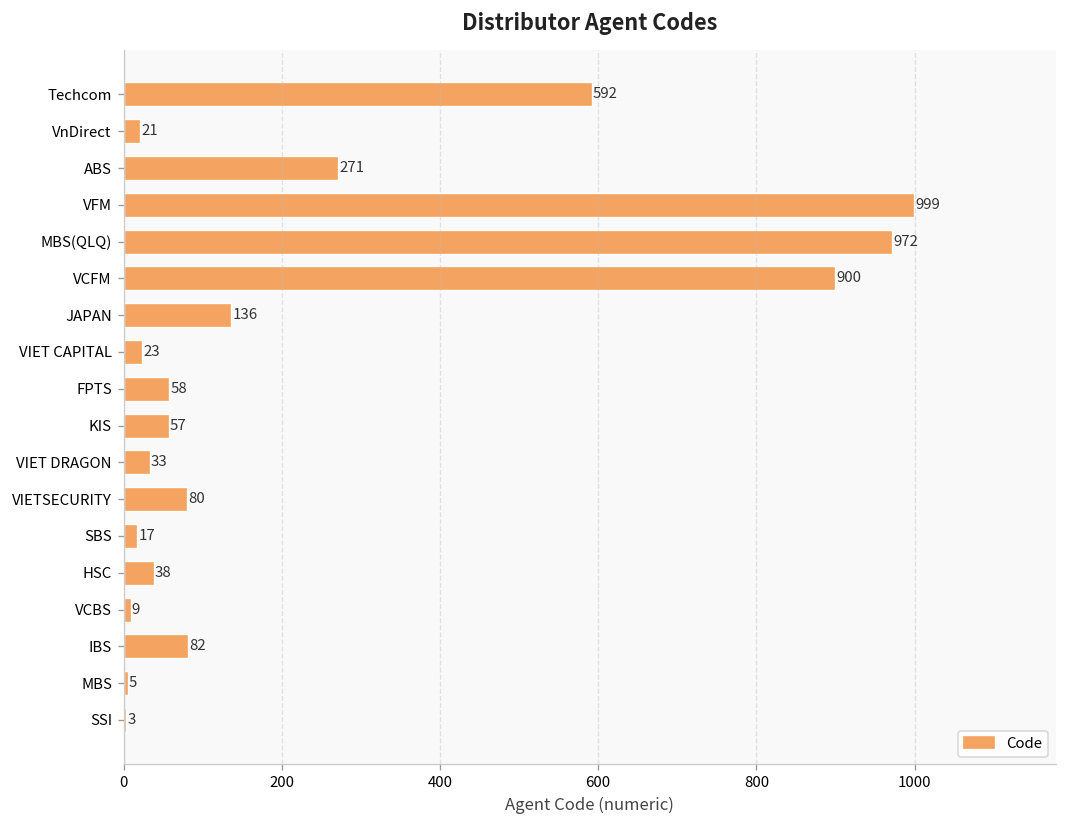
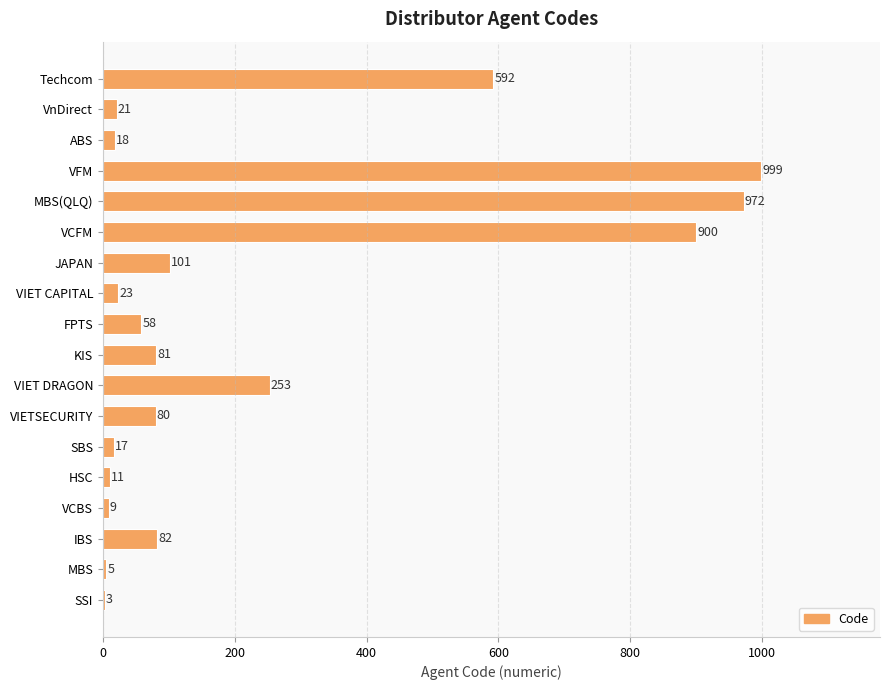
  {
    "Techcom": 592,
    "VnDirect": 21,
-   "ABS": 271,
+   "ABS": 18,
    "VFM": 999,
    "MBS(QLQ)": 972,
    "VCFM": 900,
-   "JAPAN": 136,
+   "JAPAN": 101,
    "VIET CAPITAL": 23,
    "FPTS": 58,
-   "KIS": 57,
-   "VIET DRAGON": 33,
+   "KIS": 81,
+   "VIET DRAGON": 253,
    "VIETSECURITY": 80,
    "SBS": 17,
-   "HSC": 38,
+   "HSC": 11,
    "VCBS": 9,
    "IBS": 82,
    "MBS": 5,
    "SSI": 3
  }
